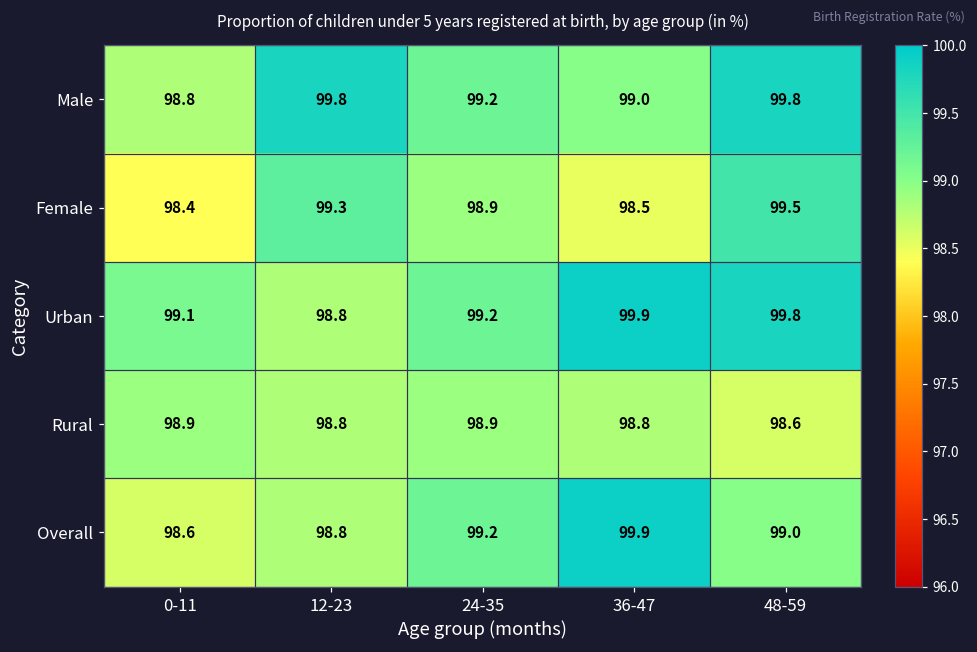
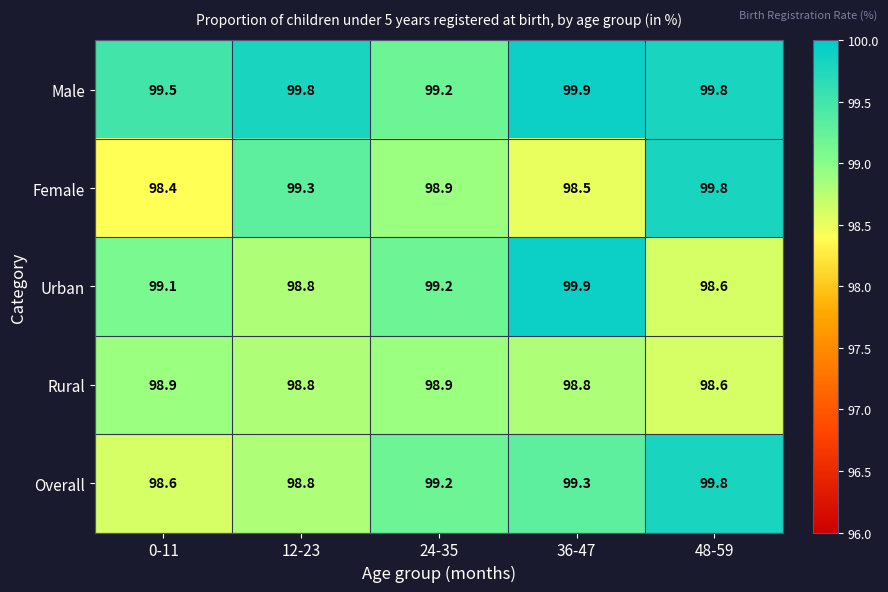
  {
    "Male": {
-     "0-11": 98.8,
+     "0-11": 99.5,
      "12-23": 99.8,
      "24-35": 99.2,
-     "36-47": 99.0,
+     "36-47": 99.9,
      "48-59": 99.8
    },
    "Female": {
      "0-11": 98.4,
      "12-23": 99.3,
      "24-35": 98.9,
      "36-47": 98.5,
-     "48-59": 99.5
+     "48-59": 99.8
    },
    "Urban": {
      "0-11": 99.1,
      "12-23": 98.8,
      "24-35": 99.2,
      "36-47": 99.9,
-     "48-59": 99.8
+     "48-59": 98.6
    },
    "Rural": {
      "0-11": 98.9,
      "12-23": 98.8,
      "24-35": 98.9,
      "36-47": 98.8,
      "48-59": 98.6
    },
    "Overall": {
      "0-11": 98.6,
      "12-23": 98.8,
      "24-35": 99.2,
-     "36-47": 99.9,
-     "48-59": 99.0
+     "36-47": 99.3,
+     "48-59": 99.8
    }
  }
